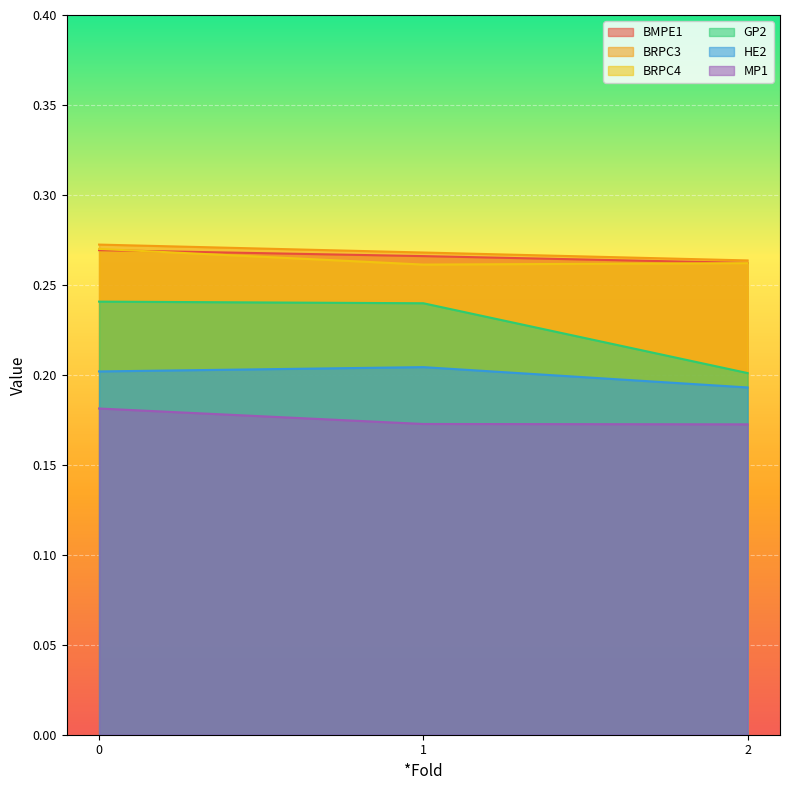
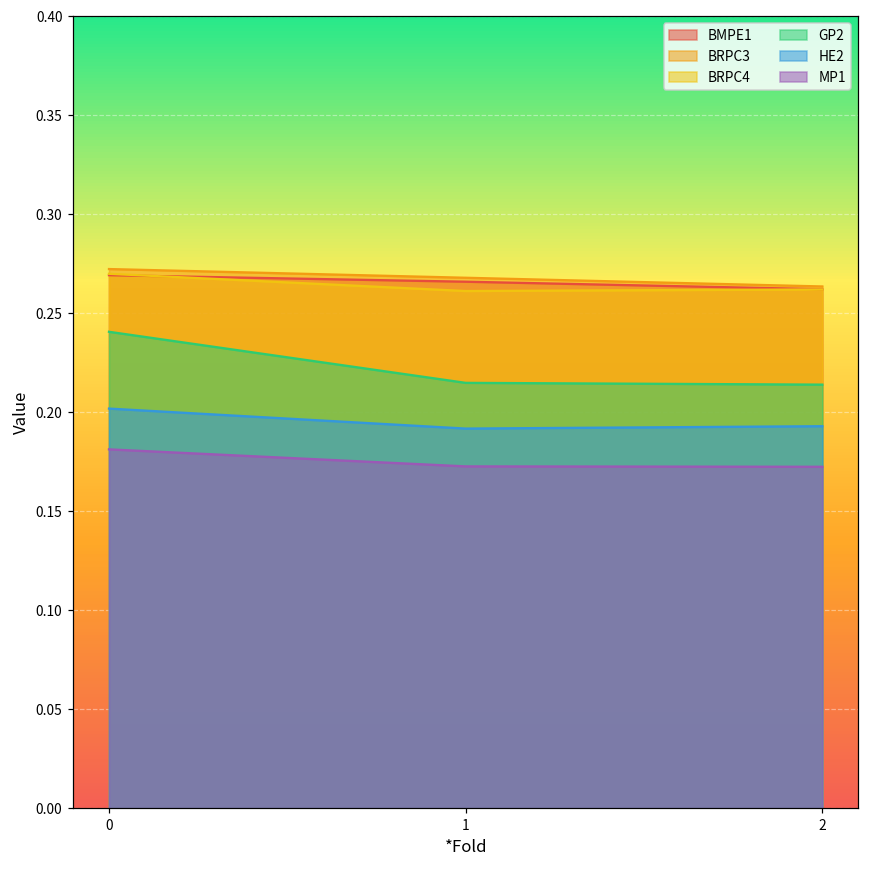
  {
    "BMPE1": {
      "1": 0.266
    },
    "GP2": {
      "0": 0.241,
-     "1": 0.240,
-     "2": 0.201
+     "1": 0.215,
+     "2": 0.214
    },
    "HE2": {
      "0": 0.202,
-     "1": 0.204,
+     "1": 0.192,
      "2": 0.193
    },
    "MP1": {
      "0": 0.181,
      "1": 0.173,
      "2": 0.173
    }
  }
